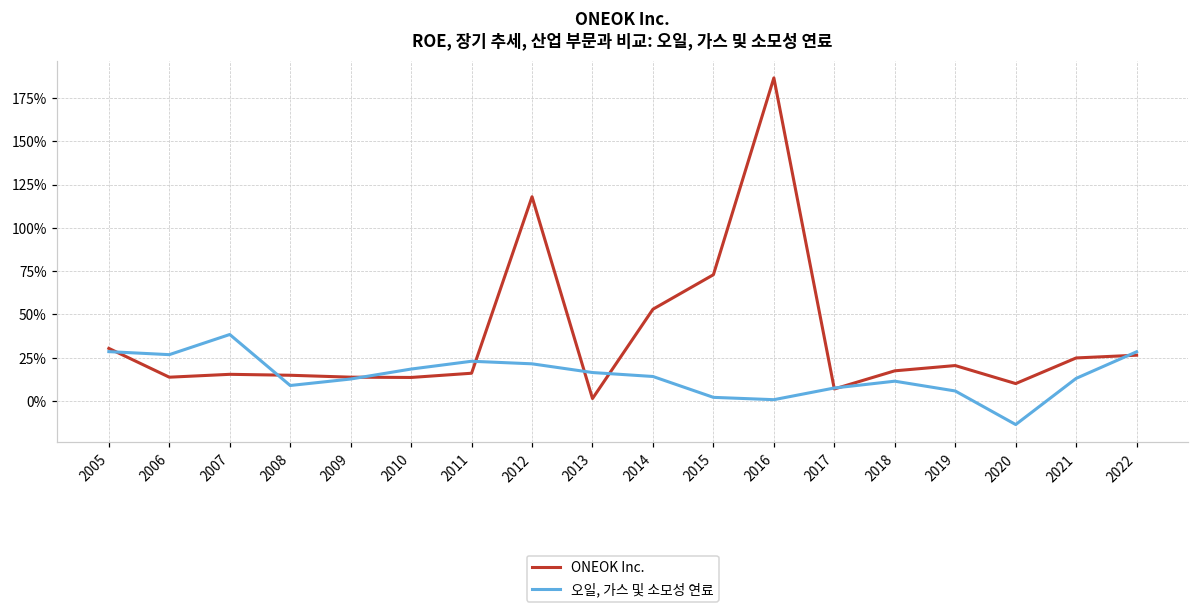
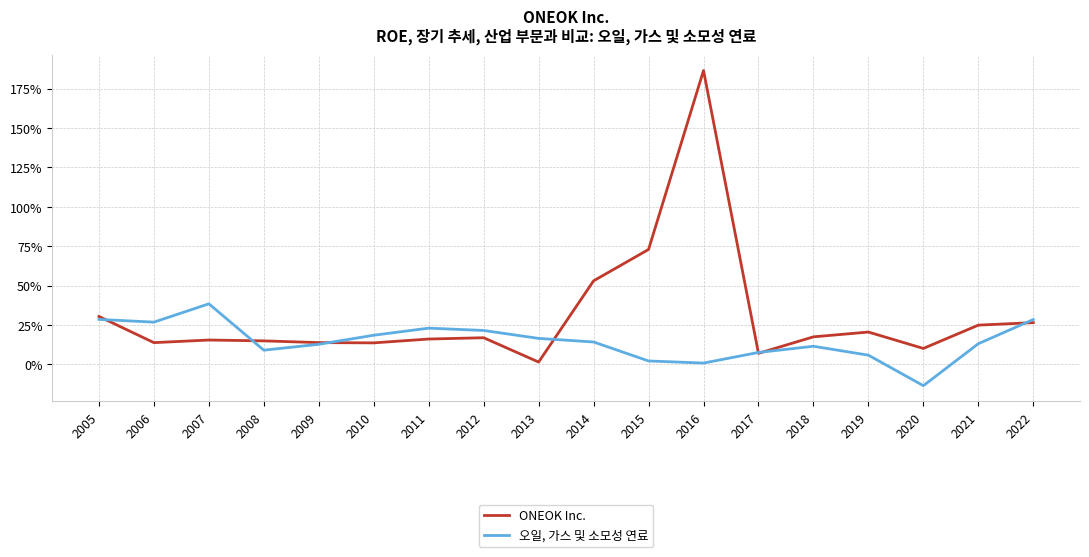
  {
    "ONEOK Inc.": {
      "2005": "30%",
      "2006": "14%",
      "2007": "15%",
      "2008": "15%",
      "2010": "14%",
      "2011": "16%",
-     "2012": "118%",
+     "2012": "17%",
      "2013": "2%",
      "2014": "53%",
      "2015": "73%",
      "2016": "187%",
      "2018": "18%",
      "2019": "21%",
      "2020": "10%",
      "2021": "25%",
      "2022": "27%"
    },
    "오일, 가스 및 소모성 연료": {
      "2005": "29%",
      "2006": "27%",
      "2007": "38%",
      "2008": "9%",
      "2010": "19%",
      "2011": "23%",
      "2012": "22%",
      "2013": "17%",
      "2014": "14%",
      "2015": "2%",
      "2016": "1%",
      "2018": "12%",
      "2019": "6%",
      "2020": "-14%",
      "2021": "13%",
      "2022": "28%"
    }
  }
